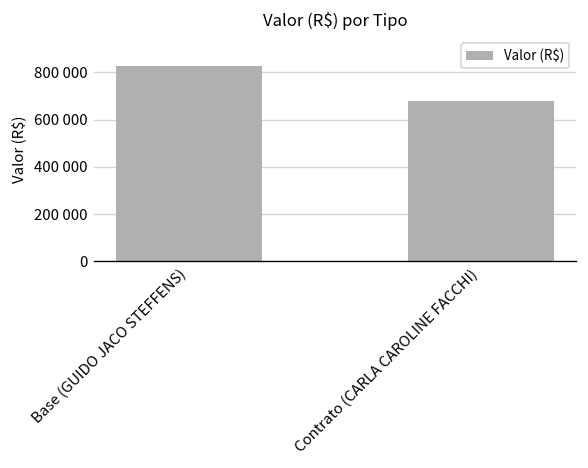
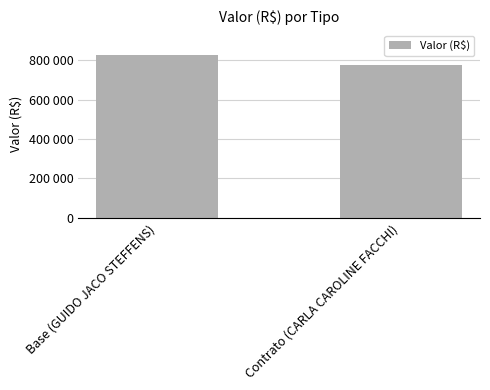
  {
    "Base (GUIDO JACO STEFFENS)": 830000,
-   "Contrato (CARLA CAROLINE FACCHI)": 680000
+   "Contrato (CARLA CAROLINE FACCHI)": 780000
  }
